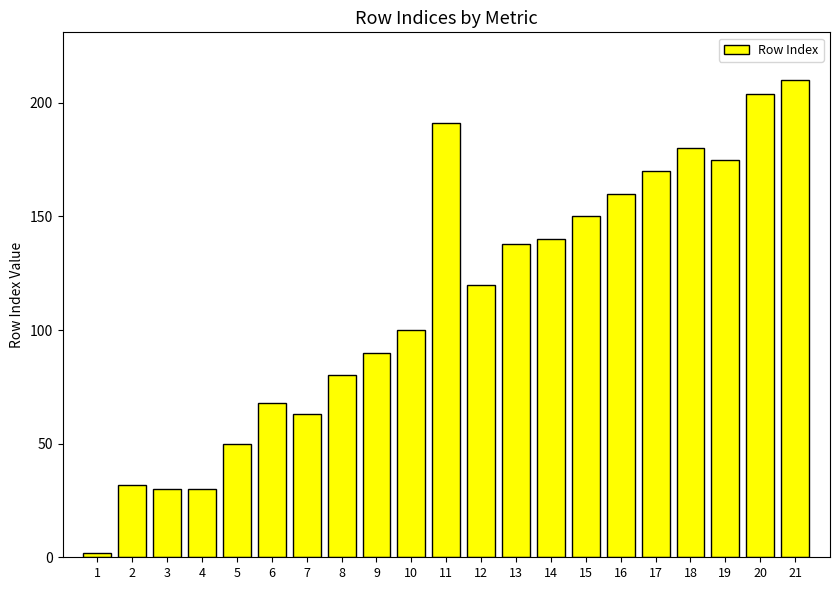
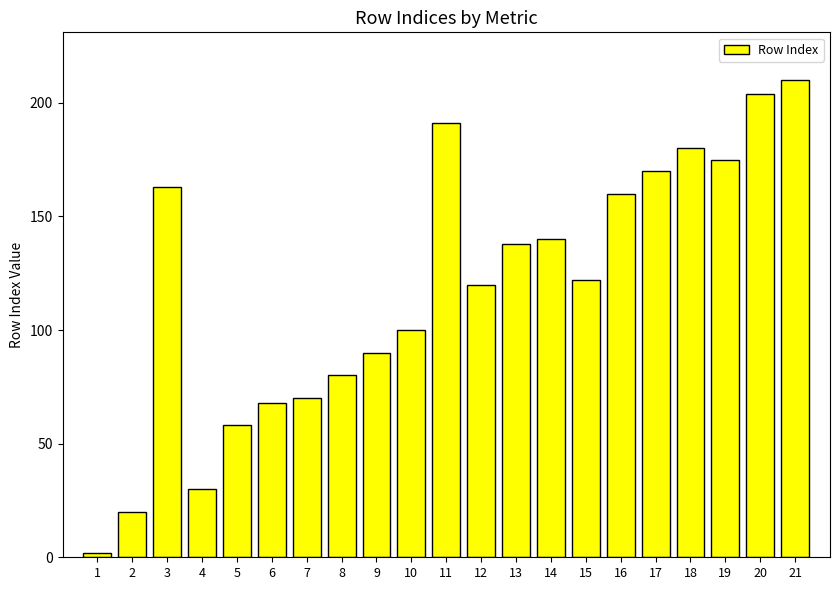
  {
    "1": 2,
-   "2": 32,
-   "3": 30,
+   "2": 20,
+   "3": 163,
    "4": 30,
-   "5": 50,
+   "5": 58,
    "6": 68,
-   "7": 63,
+   "7": 70,
    "8": 80,
    "9": 90,
    "10": 100,
    "11": 191,
    "12": 120,
    "13": 138,
    "14": 140,
-   "15": 150,
+   "15": 122,
    "16": 160,
    "17": 170,
    "18": 180,
    "19": 175,
    "20": 204,
    "21": 210
  }
